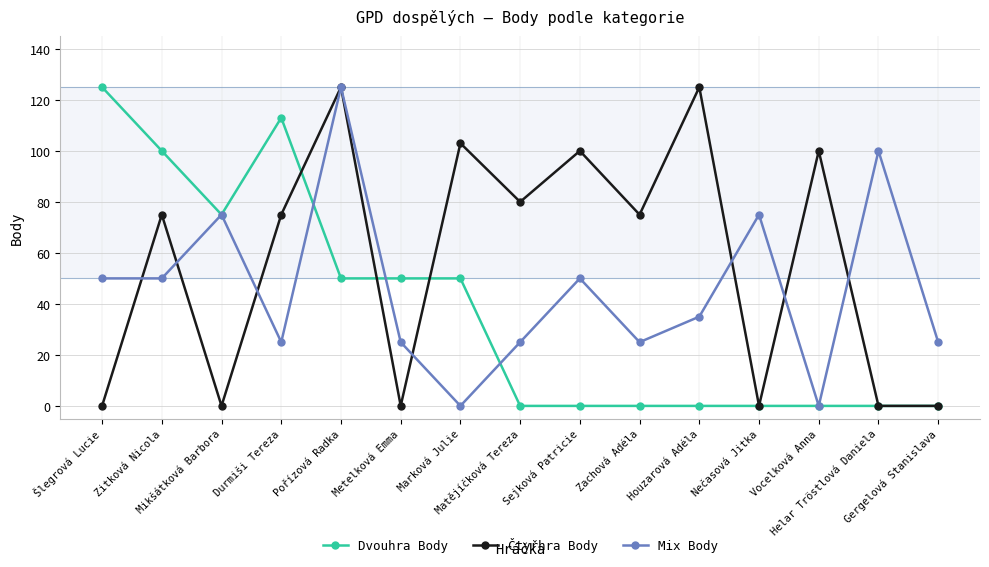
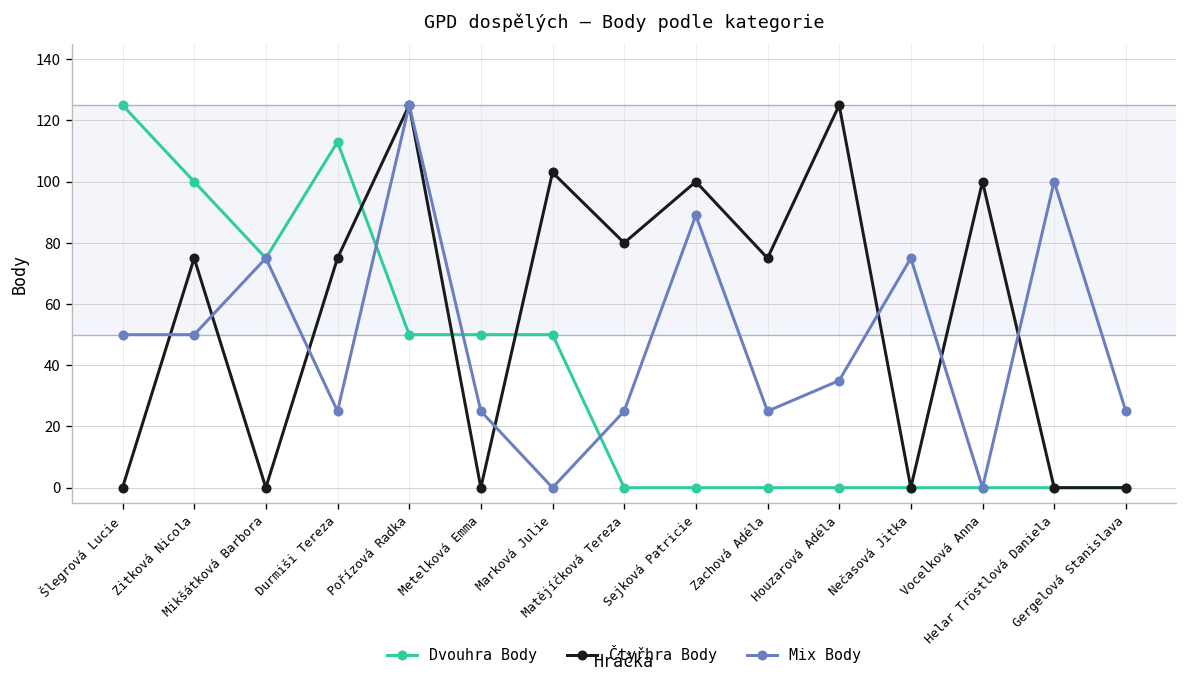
  {
    "Dvouhra Body": {
      "Šlegrová Lucie": 125,
      "Zitková Nicola": 100,
      "Durmiši Tereza": 113,
      "Pořízová Radka": 50,
      "Metelková Emma": 50,
      "Marková Julie": 50,
      "Matějíčková Tereza": 0,
      "Sejková Patricie": 0,
      "Zachová Adéla": 0,
      "Houzarová Adéla": 0
    },
    "Čtyřhra Body": {
      "Šlegrová Lucie": 0,
      "Zitková Nicola": 75,
      "Mikšátková Barbora": 0,
      "Durmiši Tereza": 75,
      "Metelková Emma": 0,
      "Marková Julie": 103,
      "Matějíčková Tereza": 80,
      "Sejková Patricie": 100,
      "Zachová Adéla": 75,
      "Houzarová Adéla": 125,
      "Vocelková Anna": 100
    },
    "Mix Body": {
      "Šlegrová Lucie": 50,
      "Zitková Nicola": 50,
      "Durmiši Tereza": 25,
      "Metelková Emma": 25,
      "Marková Julie": 0,
      "Matějíčková Tereza": 25,
-     "Sejková Patricie": 50,
+     "Sejková Patricie": 89,
      "Zachová Adéla": 25,
      "Houzarová Adéla": 35,
      "Nečasová Jitka": 75,
      "Helar Tröstlová Daniela": 100,
      "Gergelová Stanislava": 25
    }
  }
